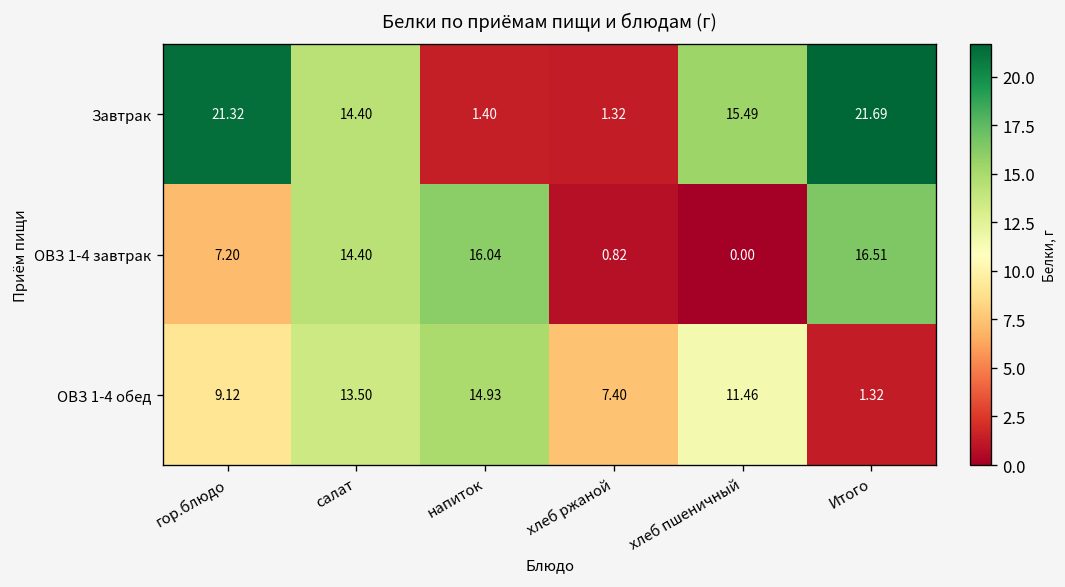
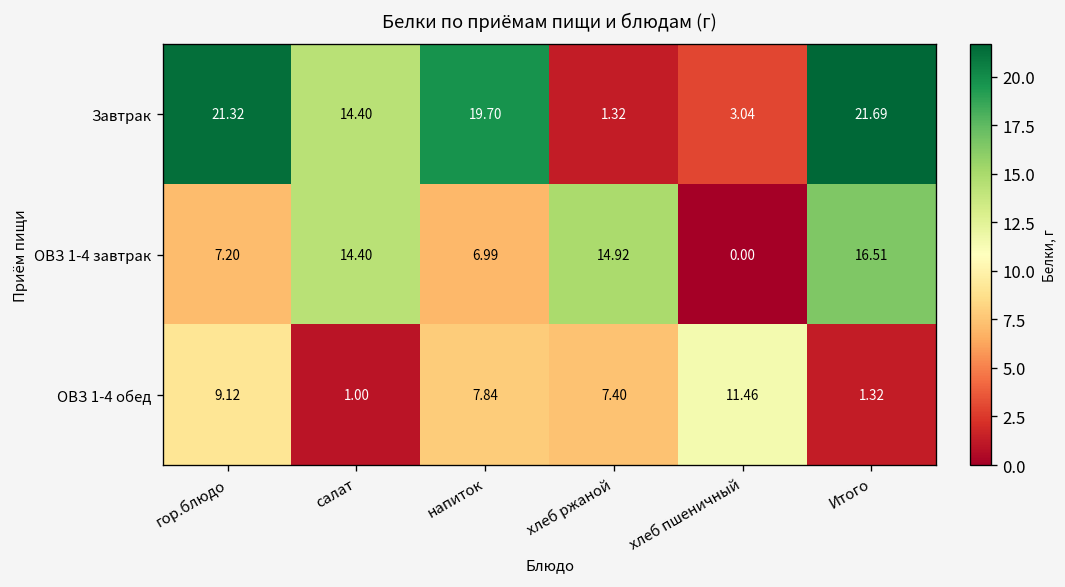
  {
    "Завтрак": {
      "гор.блюдо": 21.32,
      "салат": 14.40,
-     "напиток": 1.40,
+     "напиток": 19.70,
      "хлеб ржаной": 1.32,
-     "хлеб пшеничный": 15.49,
+     "хлеб пшеничный": 3.04,
      "Итого": 21.69
    },
    "ОВЗ 1-4 завтрак": {
      "гор.блюдо": 7.20,
      "салат": 14.40,
-     "напиток": 16.04,
-     "хлеб ржаной": 0.82,
+     "напиток": 6.99,
+     "хлеб ржаной": 14.92,
      "хлеб пшеничный": 0.00,
      "Итого": 16.51
    },
    "ОВЗ 1-4 обед": {
      "гор.блюдо": 9.12,
-     "салат": 13.50,
-     "напиток": 14.93,
+     "салат": 1.00,
+     "напиток": 7.84,
      "хлеб ржаной": 7.40,
      "хлеб пшеничный": 11.46,
      "Итого": 1.32
    }
  }
